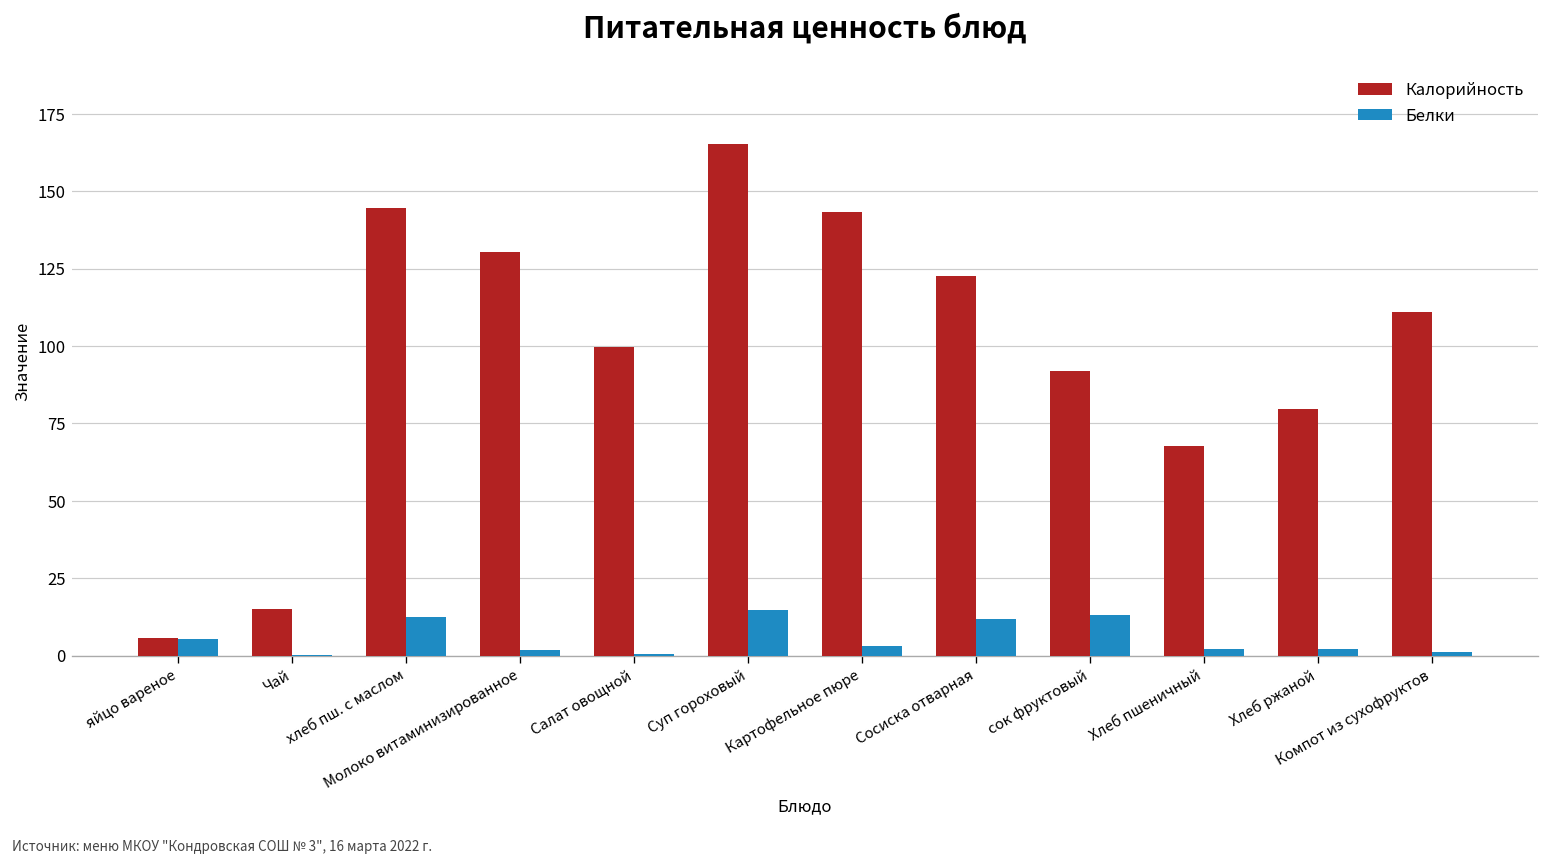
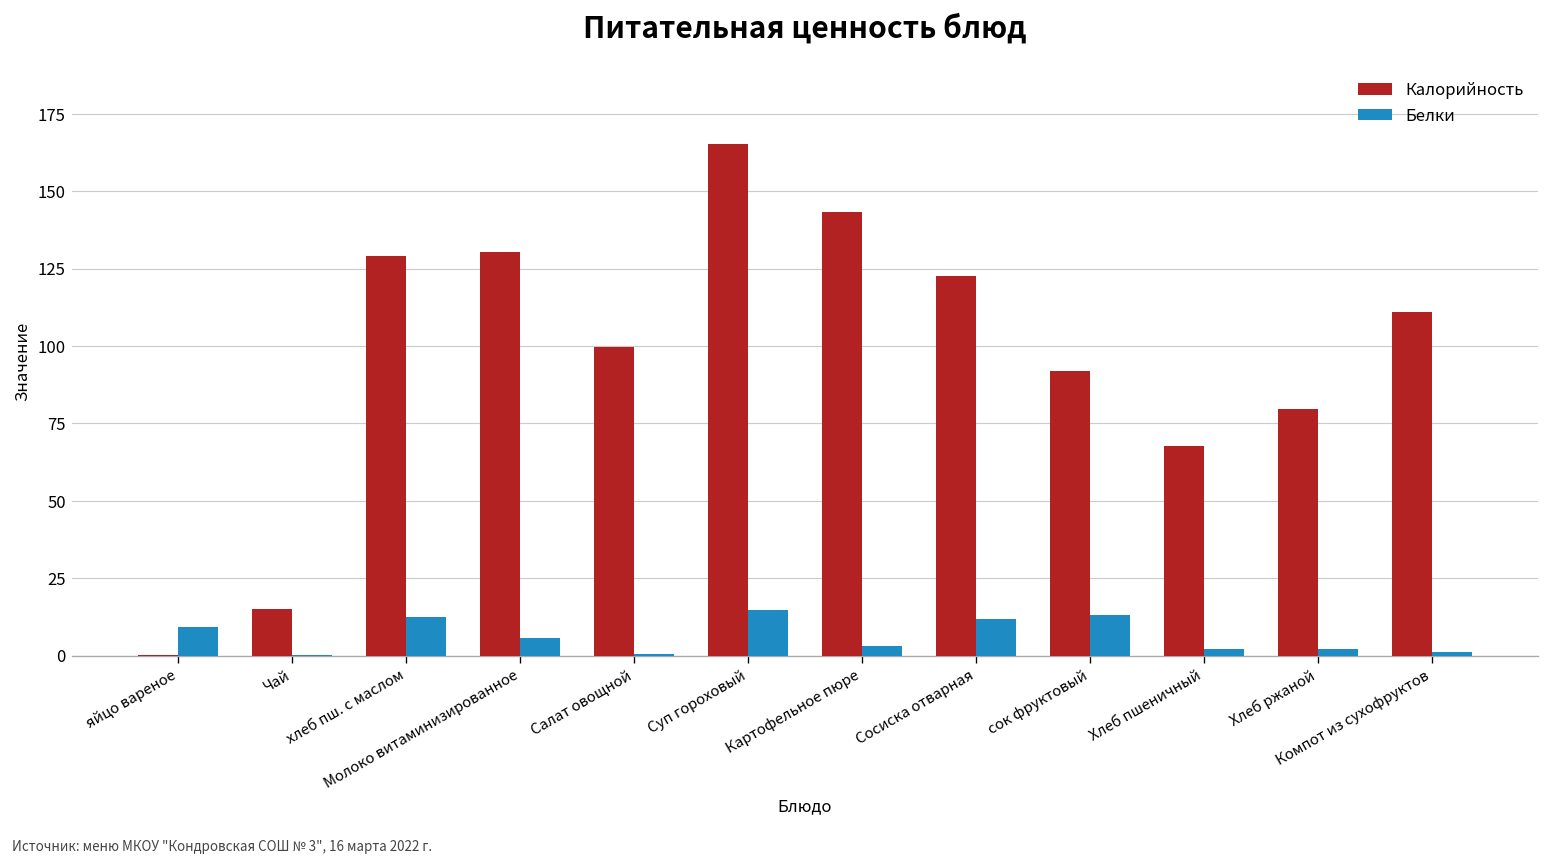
  {
    "Калорийность": {
-     "яйцо вареное": 6,
+     "яйцо вареное": 0,
      "Чай": 15,
-     "хлеб пш. с маслом": 145,
+     "хлеб пш. с маслом": 129,
      "Молоко витаминизированное": 130,
      "Салат овощной": 100,
      "Суп гороховый": 165,
      "Картофельное пюре": 143,
      "Сосиска отварная": 123,
      "сок фруктовый": 92,
      "Хлеб пшеничный": 68,
      "Хлеб ржаной": 80,
      "Компот из сухофруктов": 111
    },
    "Белки": {
-     "яйцо вареное": 6,
+     "яйцо вареное": 9,
      "хлеб пш. с маслом": 12,
-     "Молоко витаминизированное": 2,
+     "Молоко витаминизированное": 6,
      "Суп гороховый": 15,
      "Картофельное пюре": 3,
      "Сосиска отварная": 12,
      "сок фруктовый": 13,
      "Хлеб пшеничный": 2,
      "Хлеб ржаной": 2,
      "Компот из сухофруктов": 1
    }
  }
